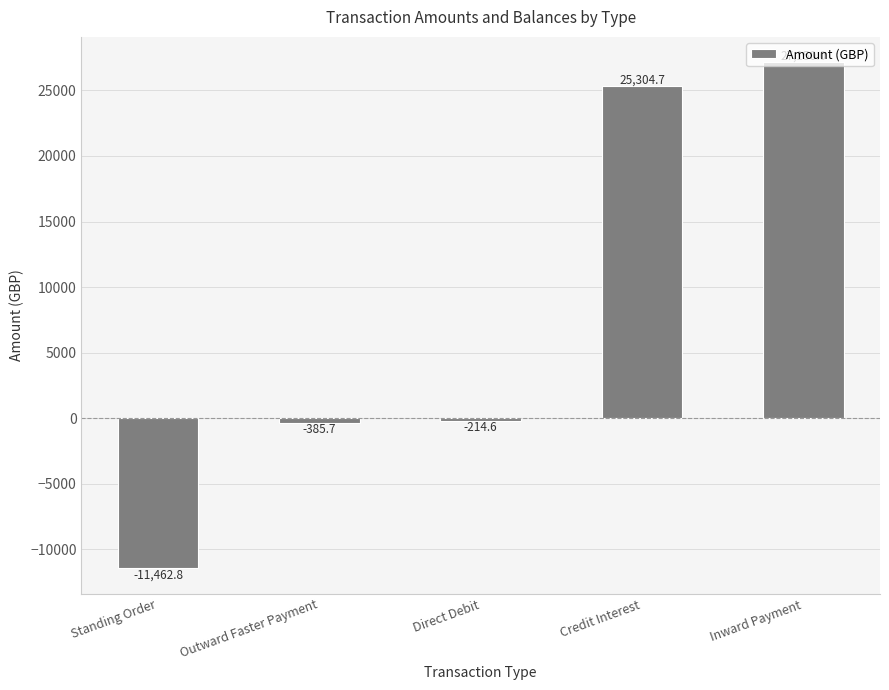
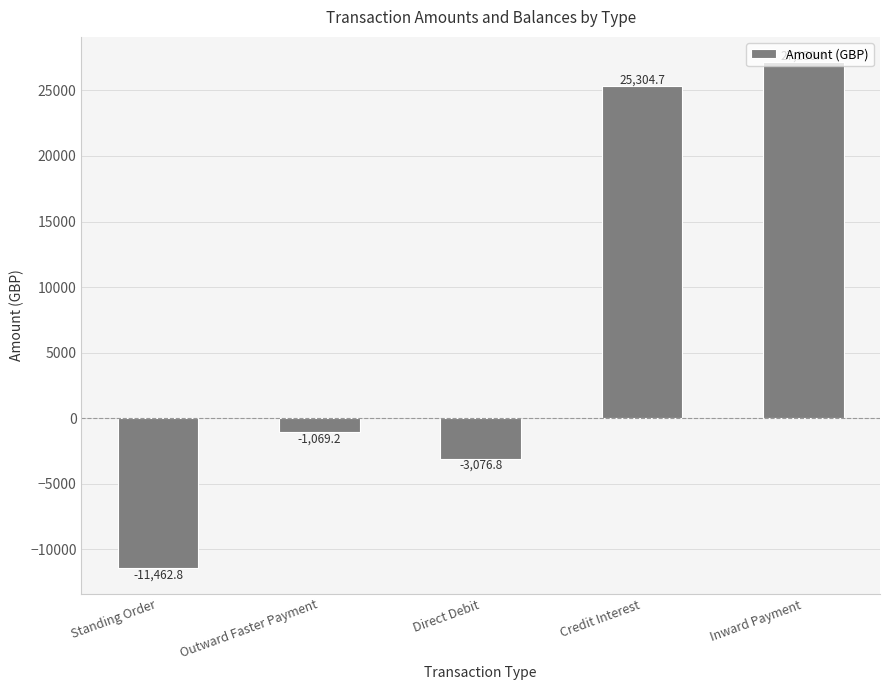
  {
    "Standing Order": "-11,462.8",
-   "Outward Faster Payment": "-385.7",
-   "Direct Debit": "-214.6",
+   "Outward Faster Payment": "-1,069.2",
+   "Direct Debit": "-3,076.8",
    "Credit Interest": "25,304.7"
  }
